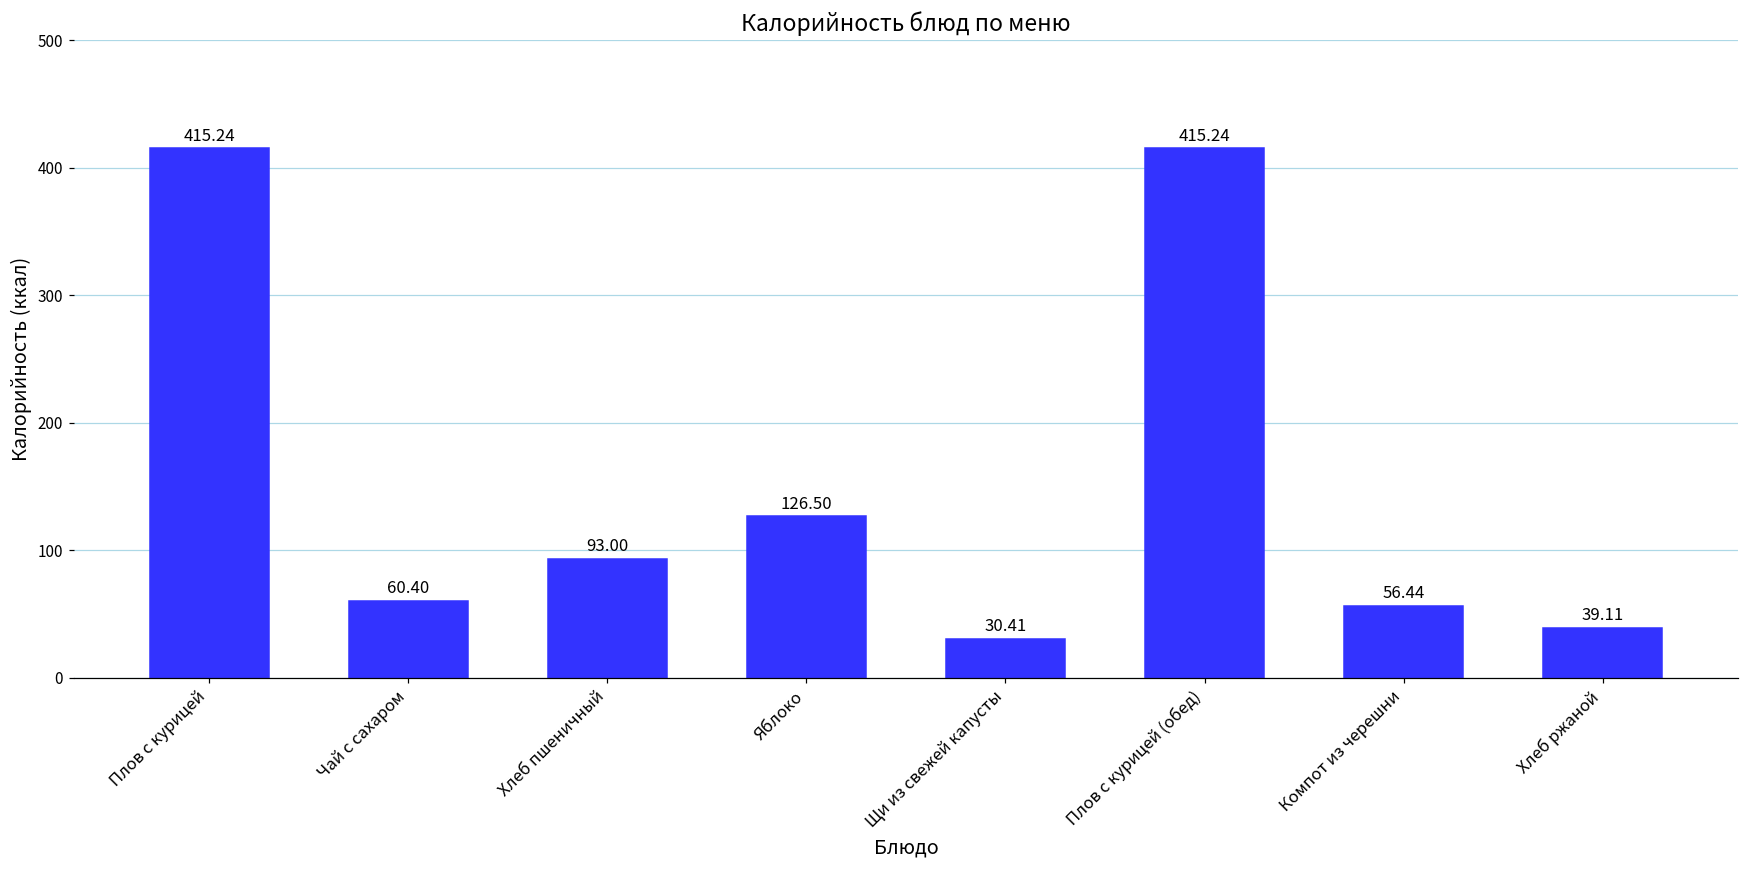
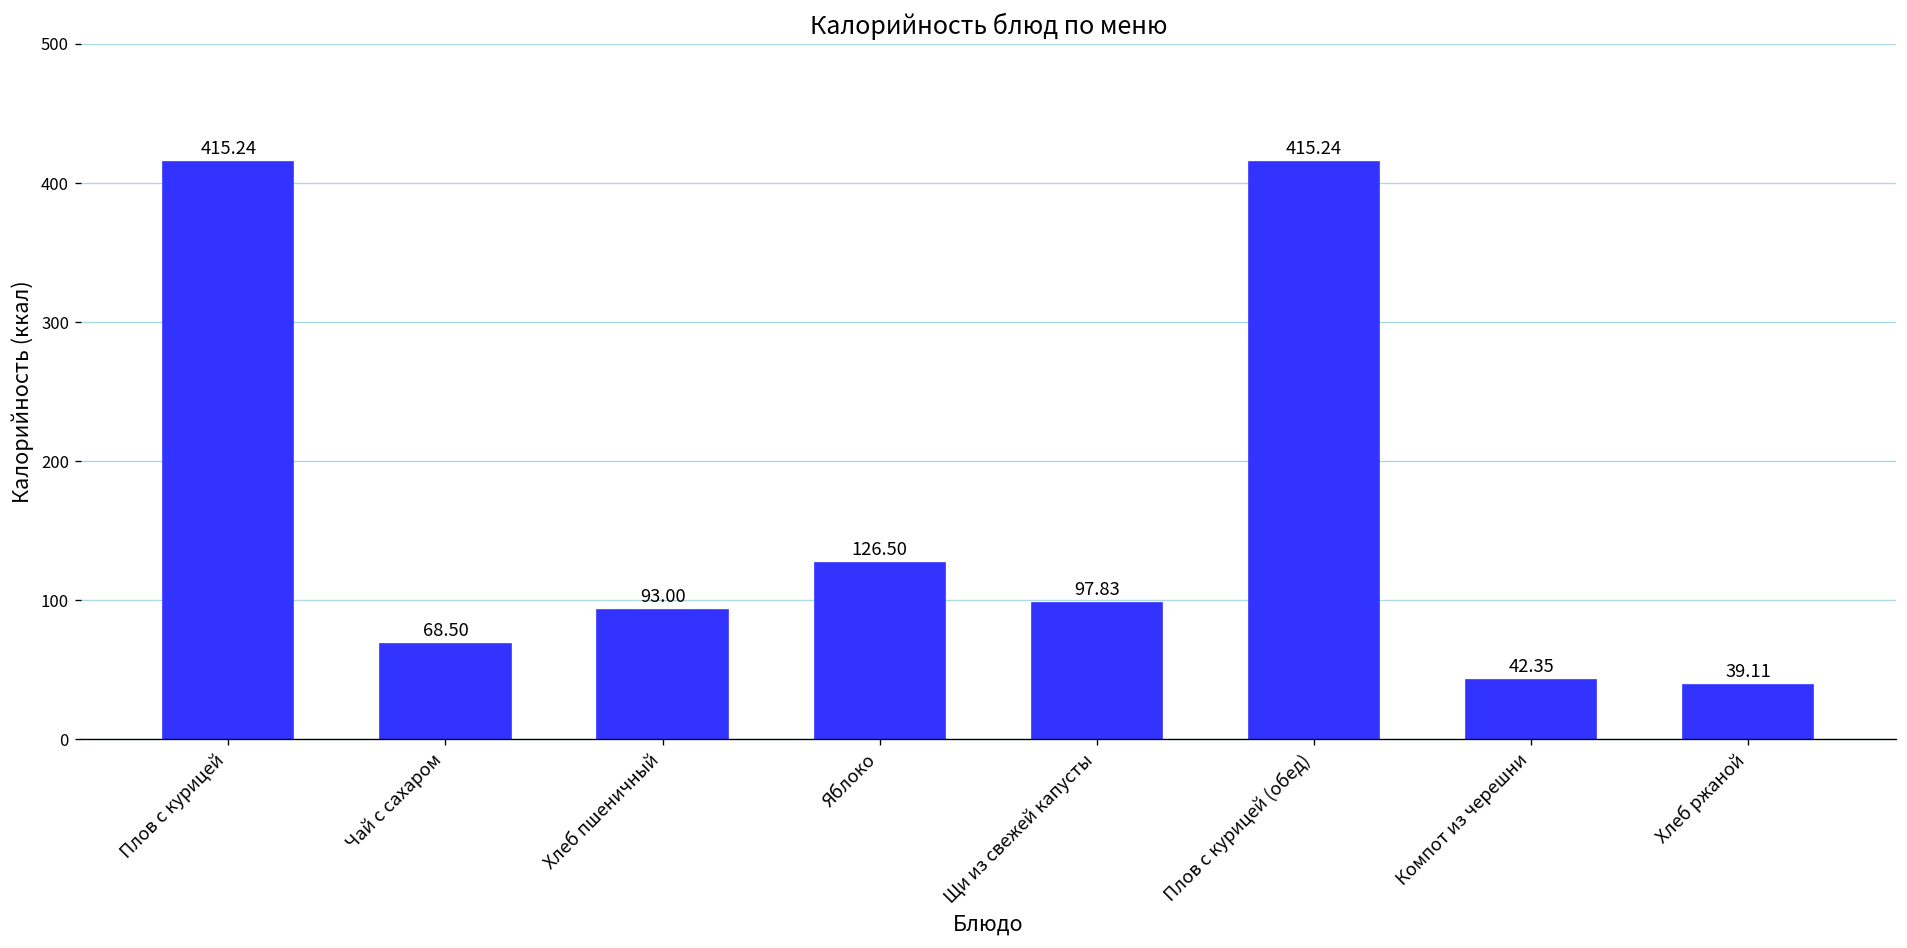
  {
    "Плов с курицей": 415.24,
-   "Чай с сахаром": 60.40,
+   "Чай с сахаром": 68.50,
    "Хлеб пшеничный": 93.00,
    "Яблоко": 126.50,
-   "Щи из свежей капусты": 30.41,
+   "Щи из свежей капусты": 97.83,
    "Плов с курицей (обед)": 415.24,
-   "Компот из черешни": 56.44,
+   "Компот из черешни": 42.35,
    "Хлеб ржаной": 39.11
  }
